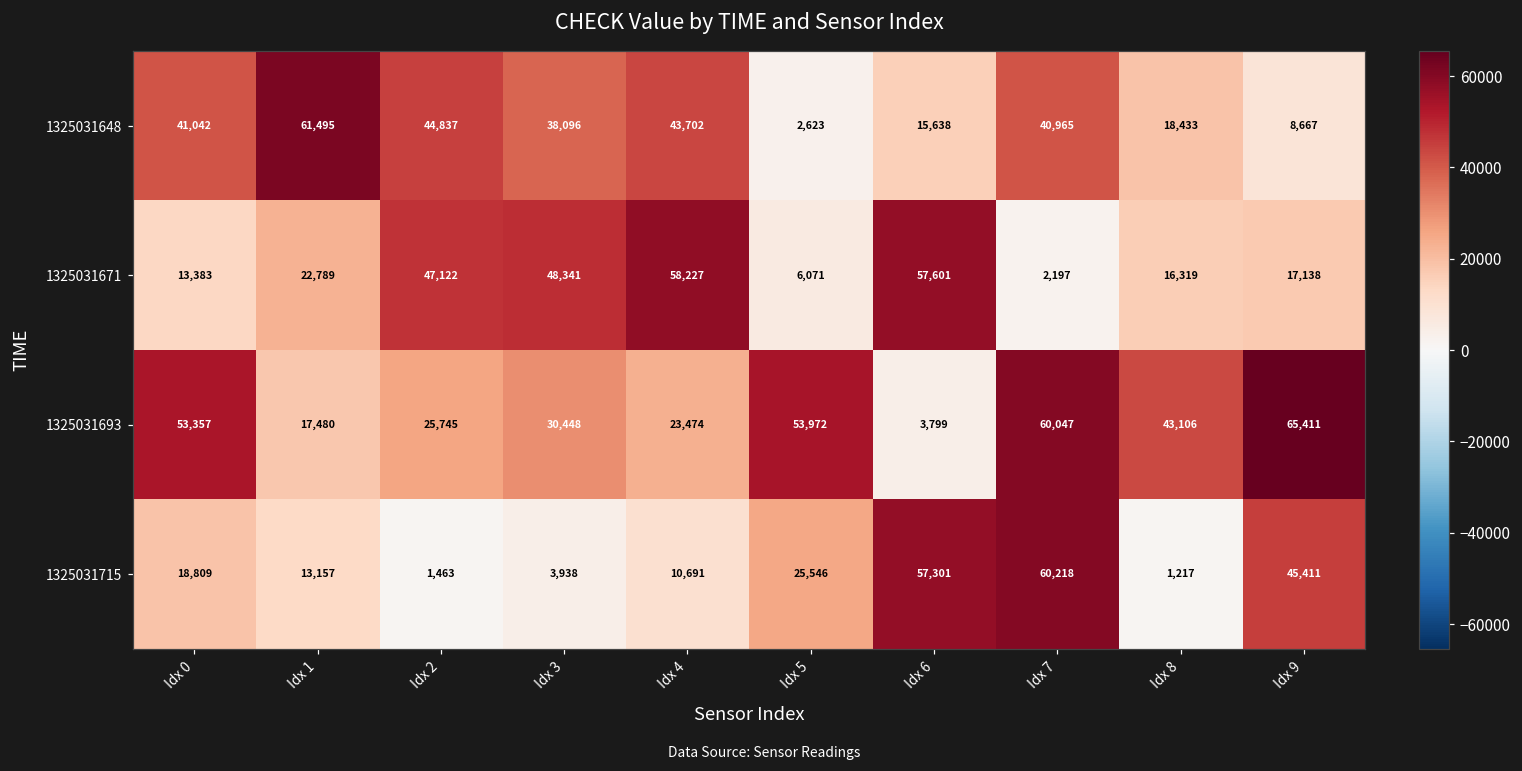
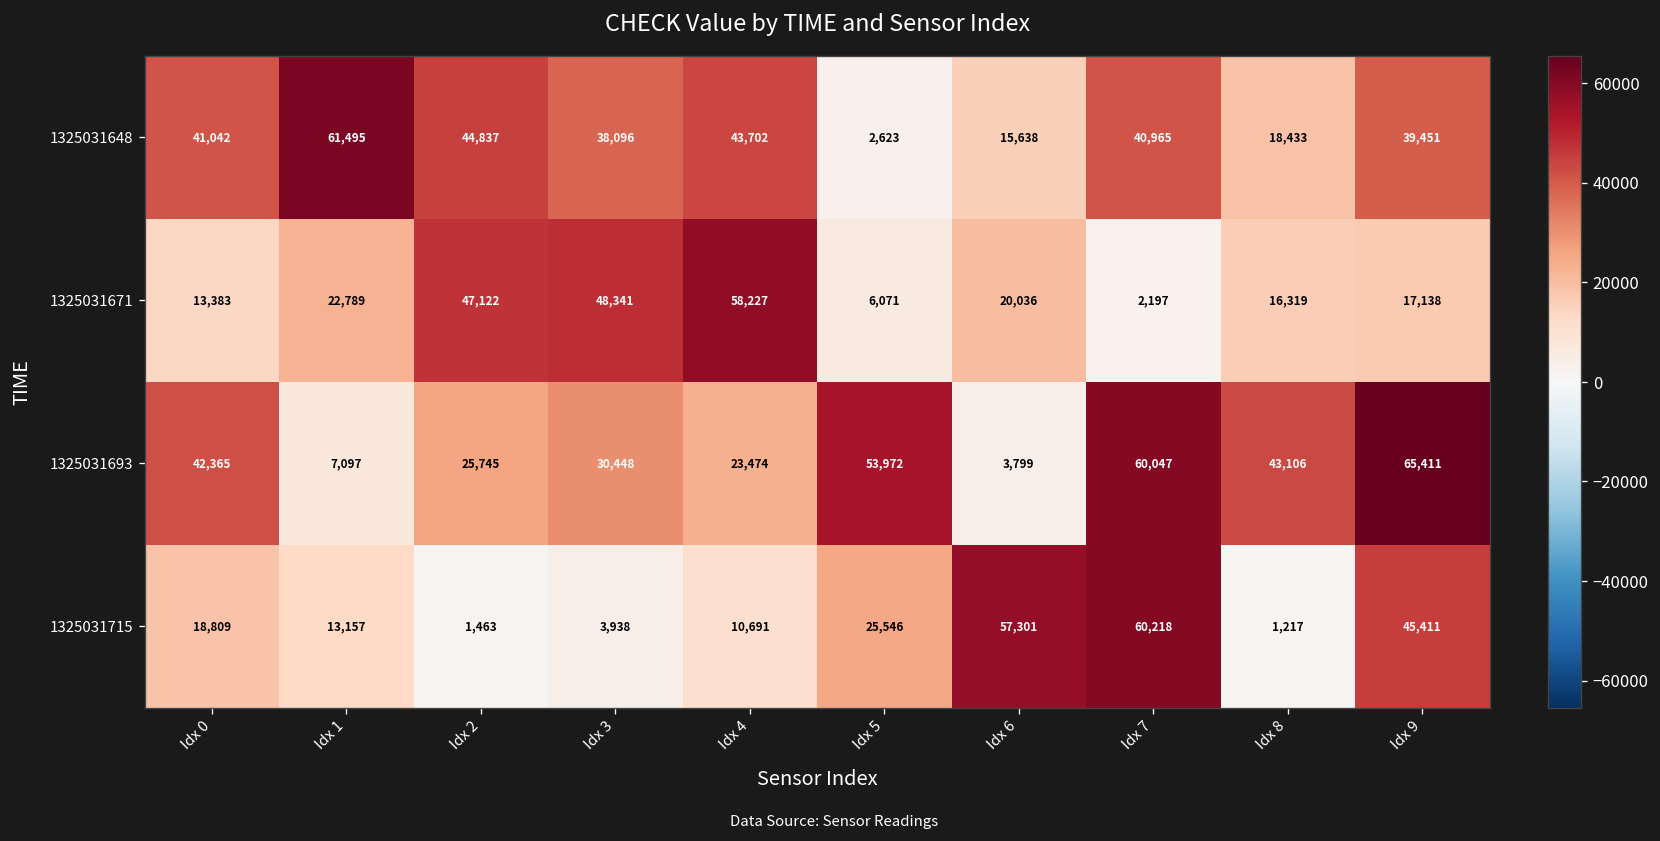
  {
    "1325031648": {
      "Idx 0": "41,042",
      "Idx 1": "61,495",
      "Idx 2": "44,837",
      "Idx 3": "38,096",
      "Idx 4": "43,702",
      "Idx 5": "2,623",
      "Idx 6": "15,638",
      "Idx 7": "40,965",
      "Idx 8": "18,433",
-     "Idx 9": "8,667"
+     "Idx 9": "39,451"
    },
    "1325031671": {
      "Idx 0": "13,383",
      "Idx 1": "22,789",
      "Idx 2": "47,122",
      "Idx 3": "48,341",
      "Idx 4": "58,227",
      "Idx 5": "6,071",
-     "Idx 6": "57,601",
+     "Idx 6": "20,036",
      "Idx 7": "2,197",
      "Idx 8": "16,319",
      "Idx 9": "17,138"
    },
    "1325031693": {
-     "Idx 0": "53,357",
-     "Idx 1": "17,480",
+     "Idx 0": "42,365",
+     "Idx 1": "7,097",
      "Idx 2": "25,745",
      "Idx 3": "30,448",
      "Idx 4": "23,474",
      "Idx 5": "53,972",
      "Idx 6": "3,799",
      "Idx 7": "60,047",
      "Idx 8": "43,106",
      "Idx 9": "65,411"
    },
    "1325031715": {
      "Idx 0": "18,809",
      "Idx 1": "13,157",
      "Idx 2": "1,463",
      "Idx 3": "3,938",
      "Idx 4": "10,691",
      "Idx 5": "25,546",
      "Idx 6": "57,301",
      "Idx 7": "60,218",
      "Idx 8": "1,217",
      "Idx 9": "45,411"
    }
  }
